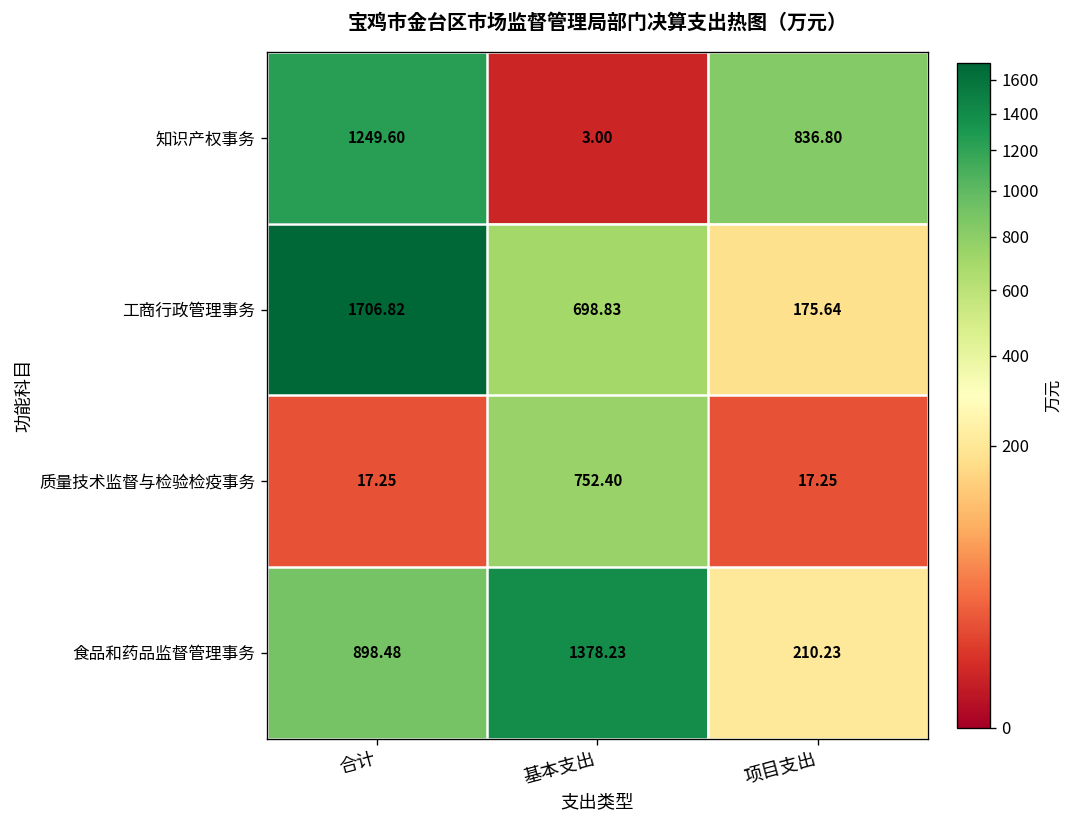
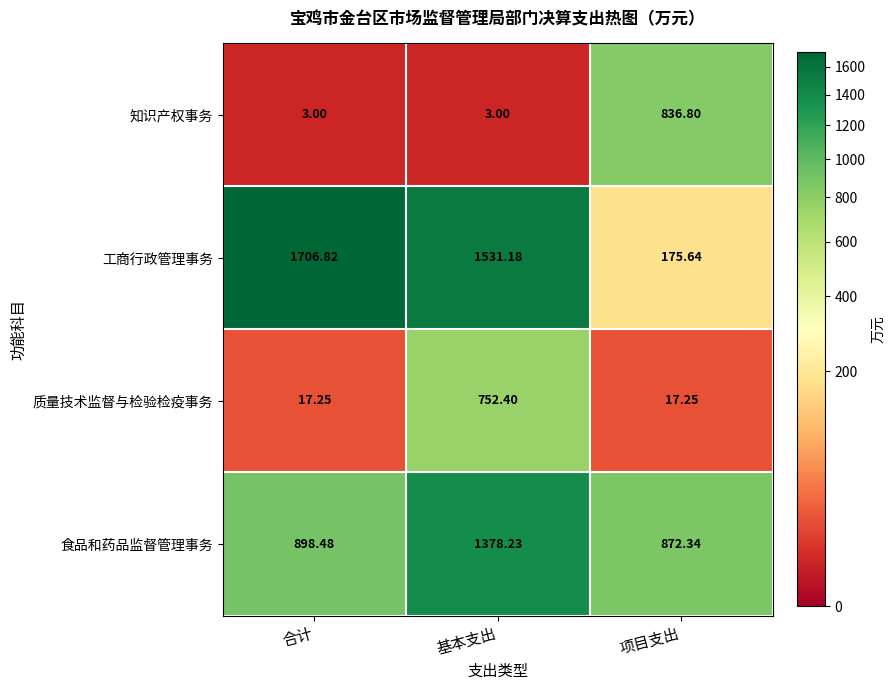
  {
    "知识产权事务": {
-     "合计": 1249.60,
+     "合计": 3.00,
      "基本支出": 3.00,
      "项目支出": 836.80
    },
    "工商行政管理事务": {
      "合计": 1706.82,
-     "基本支出": 698.83,
+     "基本支出": 1531.18,
      "项目支出": 175.64
    },
    "质量技术监督与检验检疫事务": {
      "合计": 17.25,
      "基本支出": 752.40,
      "项目支出": 17.25
    },
    "食品和药品监督管理事务": {
      "合计": 898.48,
      "基本支出": 1378.23,
-     "项目支出": 210.23
+     "项目支出": 872.34
    }
  }
